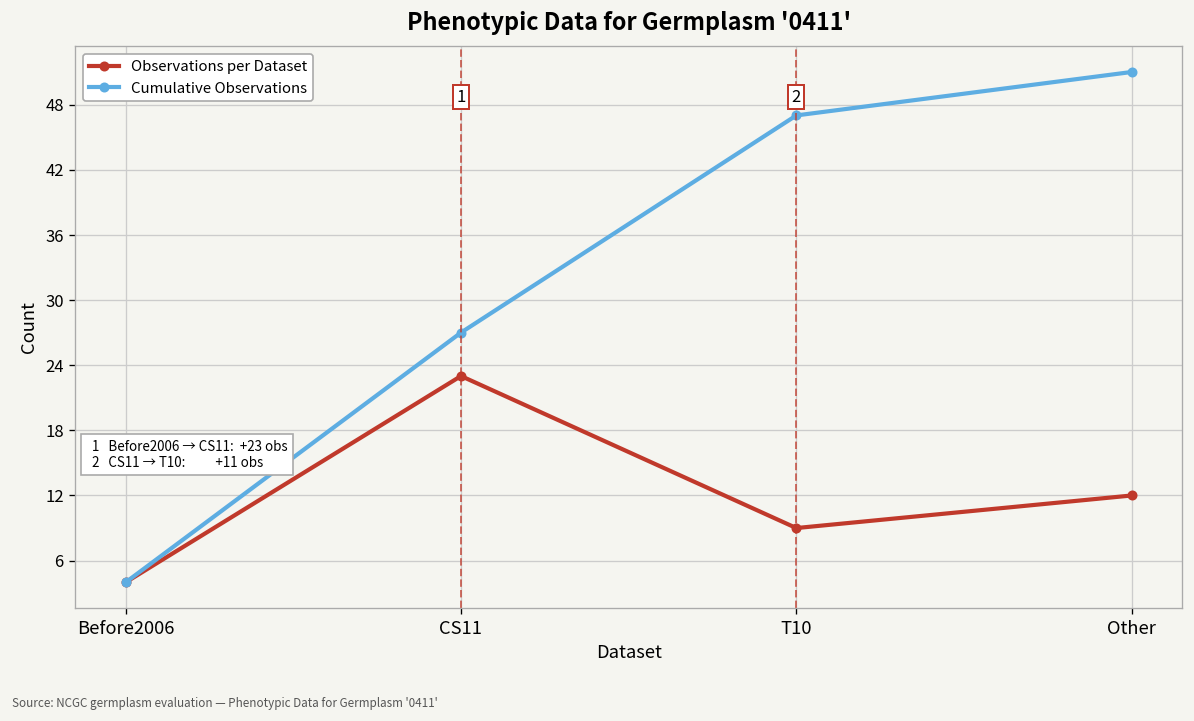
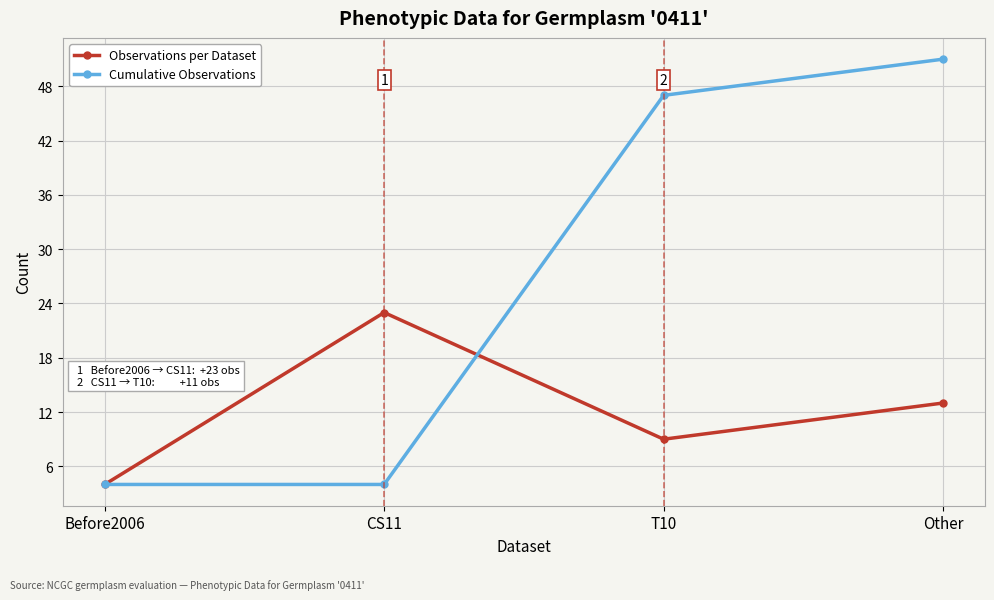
  {
    "Observations per Dataset": {
      "CS11": 23,
      "T10": 9,
-     "Other": 12
+     "Other": 13
    },
    "Cumulative Observations": {
-     "CS11": 27,
+     "CS11": 4,
      "Other": 51
    }
  }
